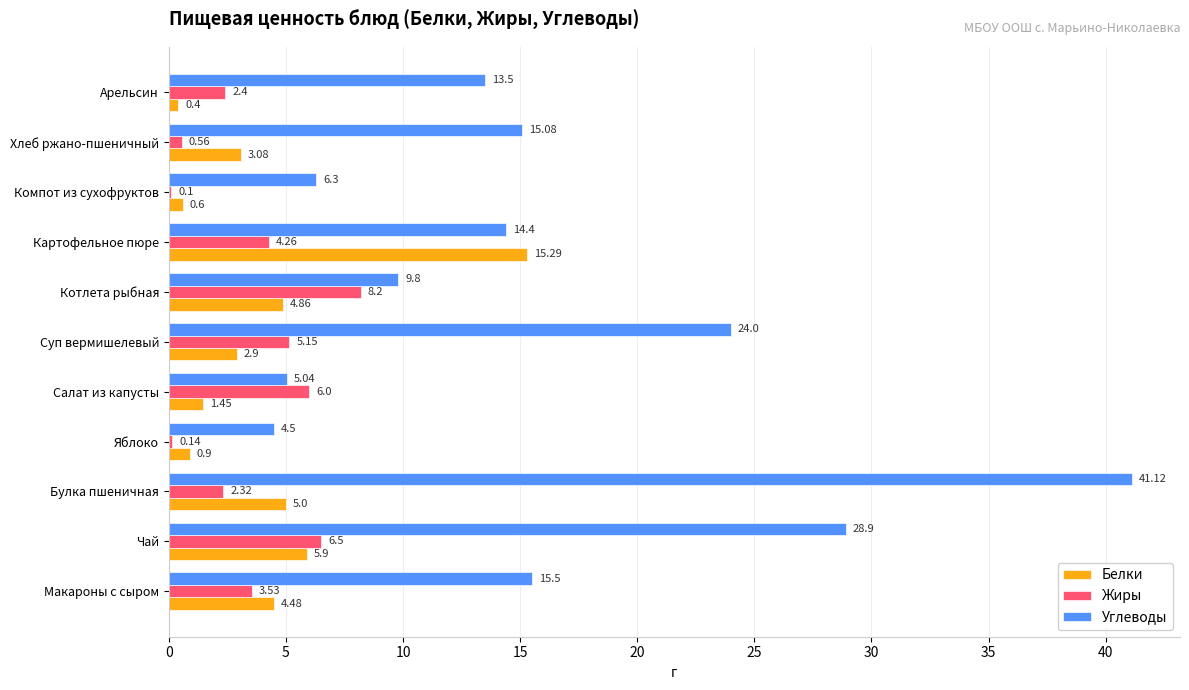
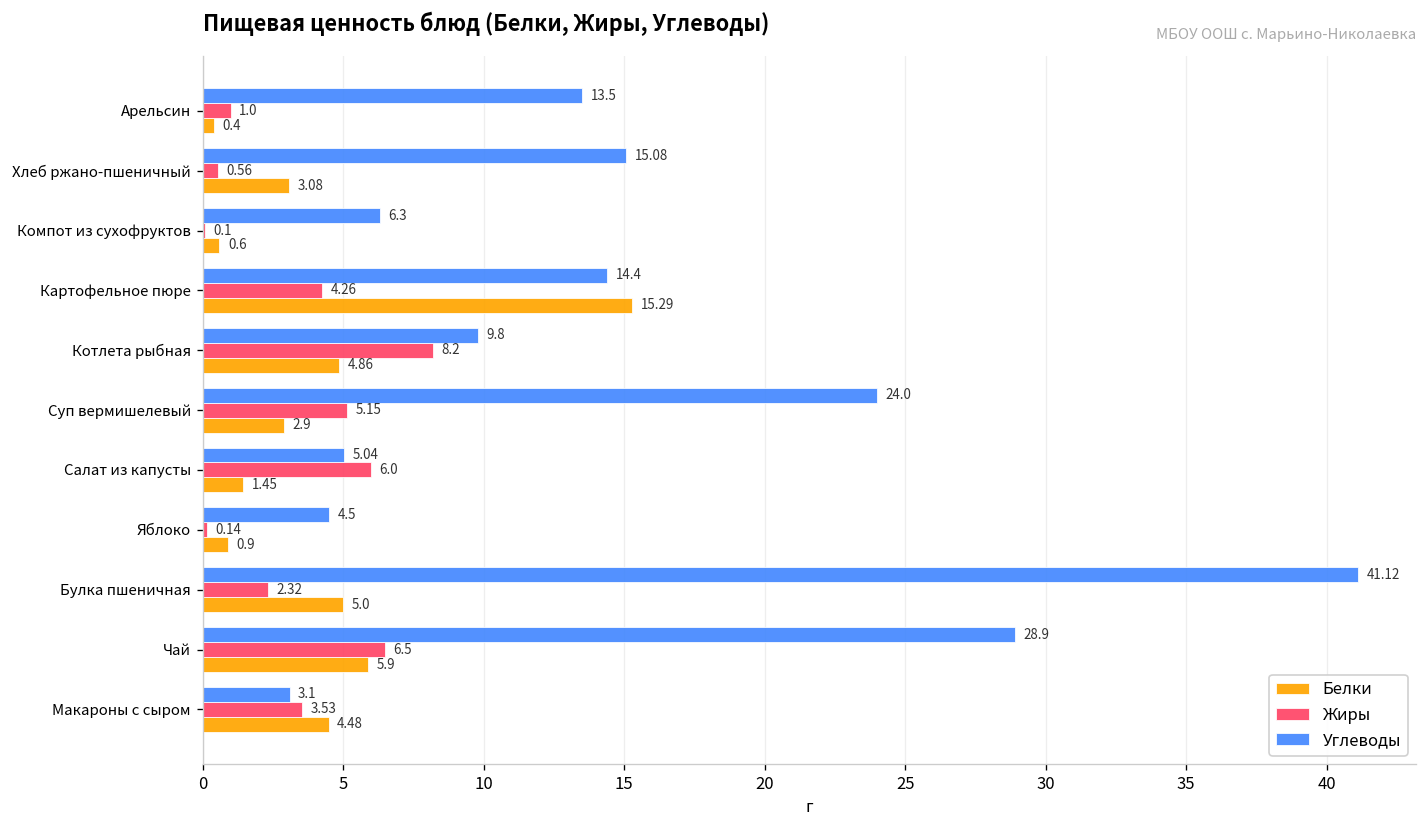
  {
    "Белки": {
      "Арельсин": 0.4,
      "Хлеб ржано-пшеничный": 3.08,
      "Компот из сухофруктов": 0.6,
      "Картофельное пюре": 15.29,
      "Котлета рыбная": 4.86,
      "Суп вермишелевый": 2.9,
      "Салат из капусты": 1.45,
      "Яблоко": 0.9,
      "Булка пшеничная": 5.0,
      "Чай": 5.9,
      "Макароны с сыром": 4.48
    },
    "Жиры": {
-     "Арельсин": 2.4,
+     "Арельсин": 1.0,
      "Хлеб ржано-пшеничный": 0.56,
      "Компот из сухофруктов": 0.1,
      "Картофельное пюре": 4.26,
      "Котлета рыбная": 8.2,
      "Суп вермишелевый": 5.15,
      "Салат из капусты": 6.0,
      "Яблоко": 0.14,
      "Булка пшеничная": 2.32,
      "Чай": 6.5,
      "Макароны с сыром": 3.53
    },
    "Углеводы": {
      "Арельсин": 13.5,
      "Хлеб ржано-пшеничный": 15.08,
      "Компот из сухофруктов": 6.3,
      "Картофельное пюре": 14.4,
      "Котлета рыбная": 9.8,
      "Суп вермишелевый": 24.0,
      "Салат из капусты": 5.04,
      "Яблоко": 4.5,
      "Булка пшеничная": 41.12,
      "Чай": 28.9,
-     "Макароны с сыром": 15.5
+     "Макароны с сыром": 3.1
    }
  }
